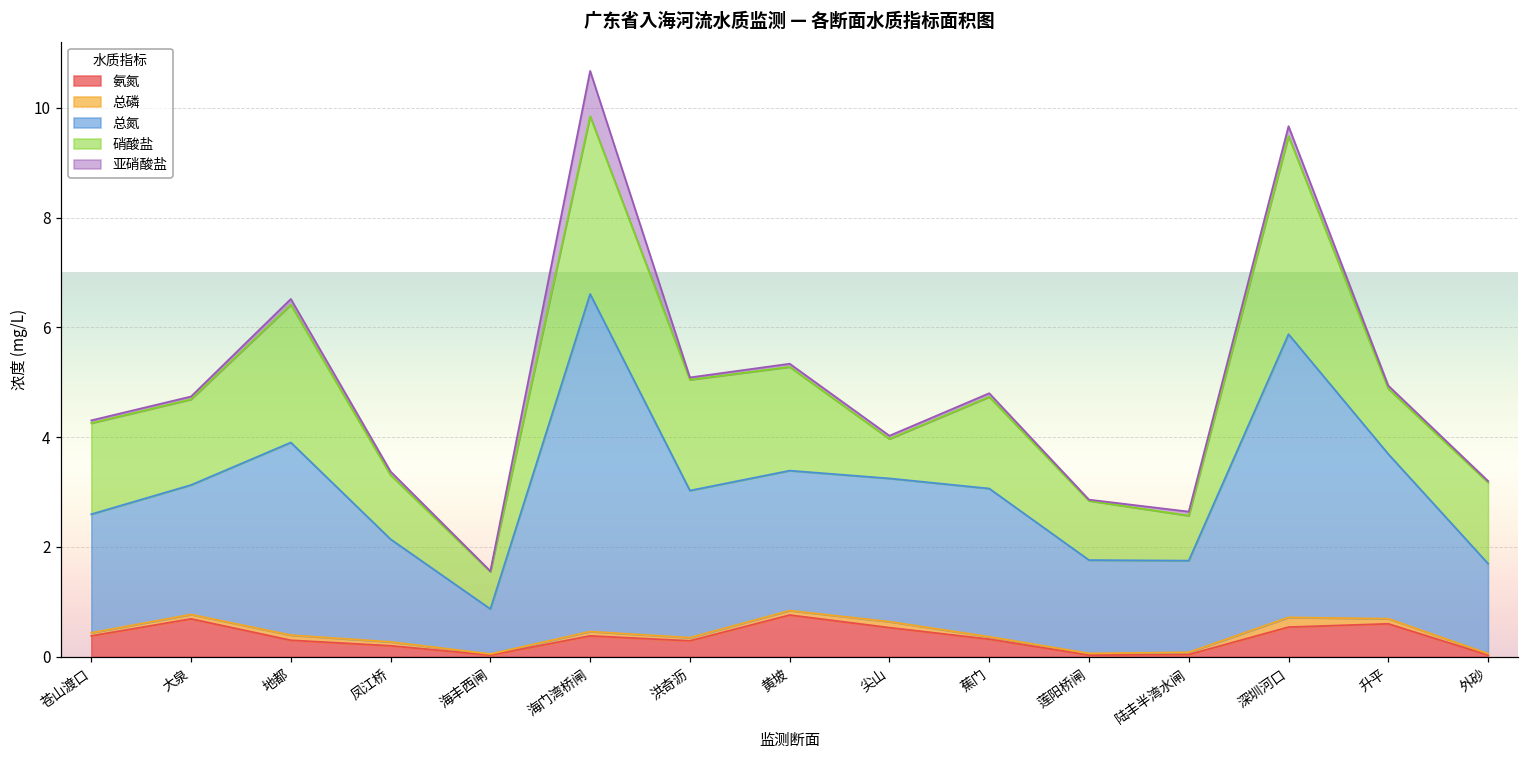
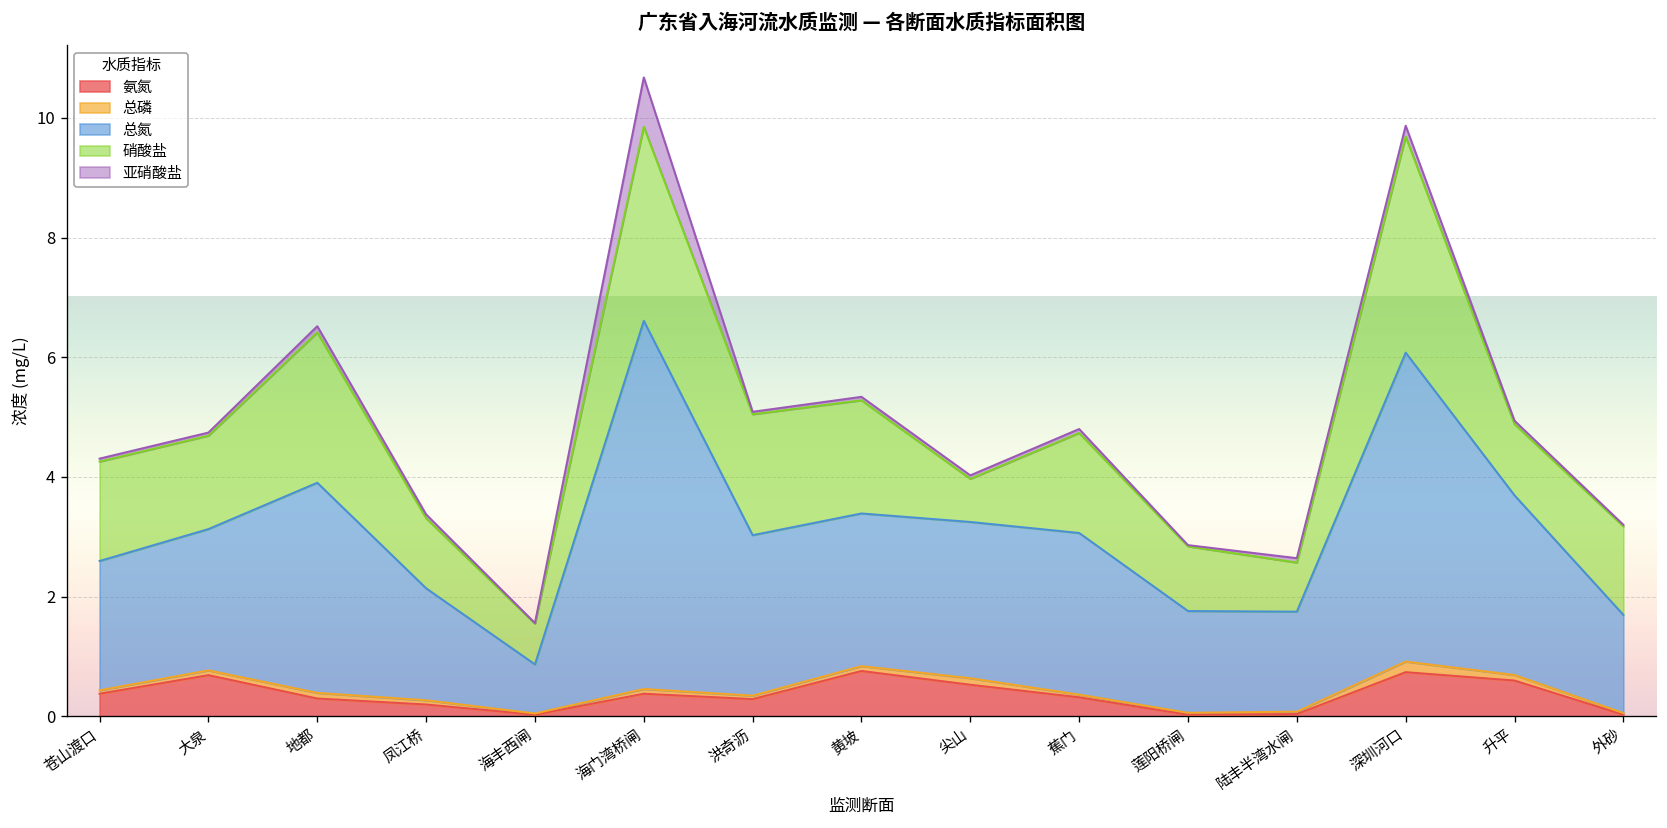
  {
    "氨氮": {
      "苍山渡口": 0.4,
      "大泉": 0.7,
      "地都": 0.3,
      "凤江桥": 0.2,
      "海门湾桥闸": 0.4,
      "洪奇沥": 0.3,
      "黄坡": 0.8,
      "尖山": 0.5,
-     "深圳河口": 0.5,
+     "深圳河口": 0.7,
      "升平": 0.6
    },
    "总磷": {
      "苍山渡口": 0.1,
      "大泉": 0.1,
      "地都": 0.1,
      "凤江桥": 0.1,
      "海门湾桥闸": 0.1,
      "洪奇沥": 0.1,
      "黄坡": 0.1,
      "尖山": 0.1,
      "深圳河口": 0.2,
      "升平": 0.1
    },
    "总氮": {
      "苍山渡口": 2.2,
      "大泉": 2.4,
      "地都": 3.5,
      "凤江桥": 1.9,
      "海丰西闸": 0.8,
      "海门湾桥闸": 6.2,
      "洪奇沥": 2.7,
      "黄坡": 2.6,
      "尖山": 2.6,
      "蕉门": 2.7,
      "莲阳桥闸": 1.7,
      "陆丰半湾水闸": 1.7,
      "深圳河口": 5.2,
      "升平": 3.0,
      "外砂": 1.6
    },
    "硝酸盐": {
      "大泉": 1.6,
      "地都": 2.5,
      "凤江桥": 1.2,
      "海门湾桥闸": 3.2,
      "黄坡": 1.9,
      "尖山": 0.7,
      "蕉门": 1.7,
      "陆丰半湾水闸": 0.8,
      "深圳河口": 3.6,
      "升平": 1.2
    },
    "亚硝酸盐": {
      "大泉": 0.1,
      "地都": 0.1,
      "凤江桥": 0.1,
      "海门湾桥闸": 0.8,
      "黄坡": 0.1,
      "尖山": 0.1,
      "蕉门": 0.1,
      "陆丰半湾水闸": 0.1,
      "深圳河口": 0.2,
      "升平": 0.1
    }
  }
